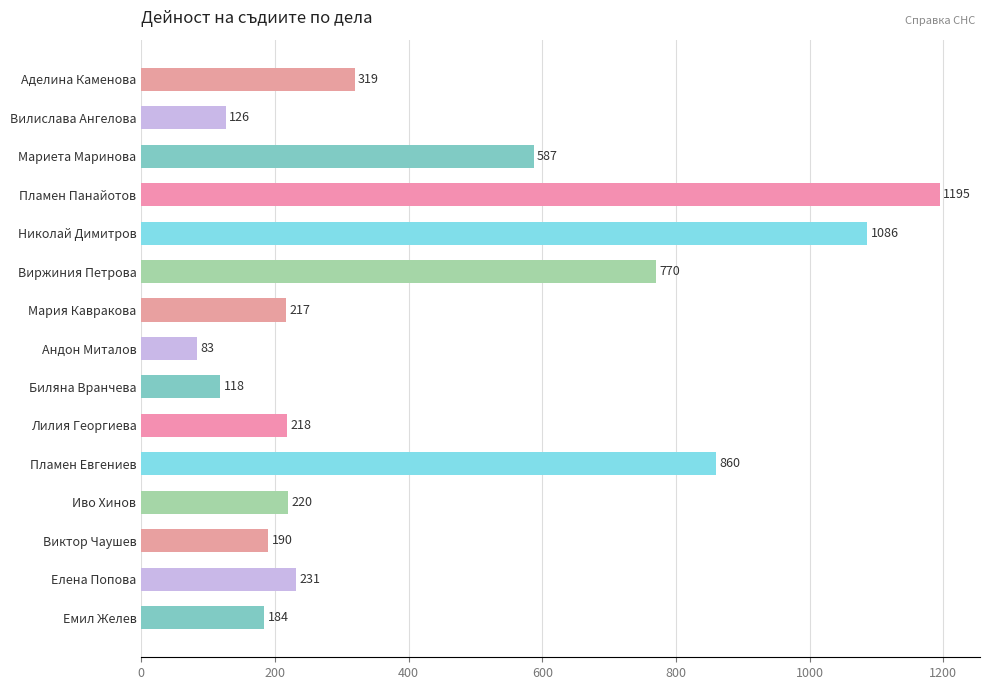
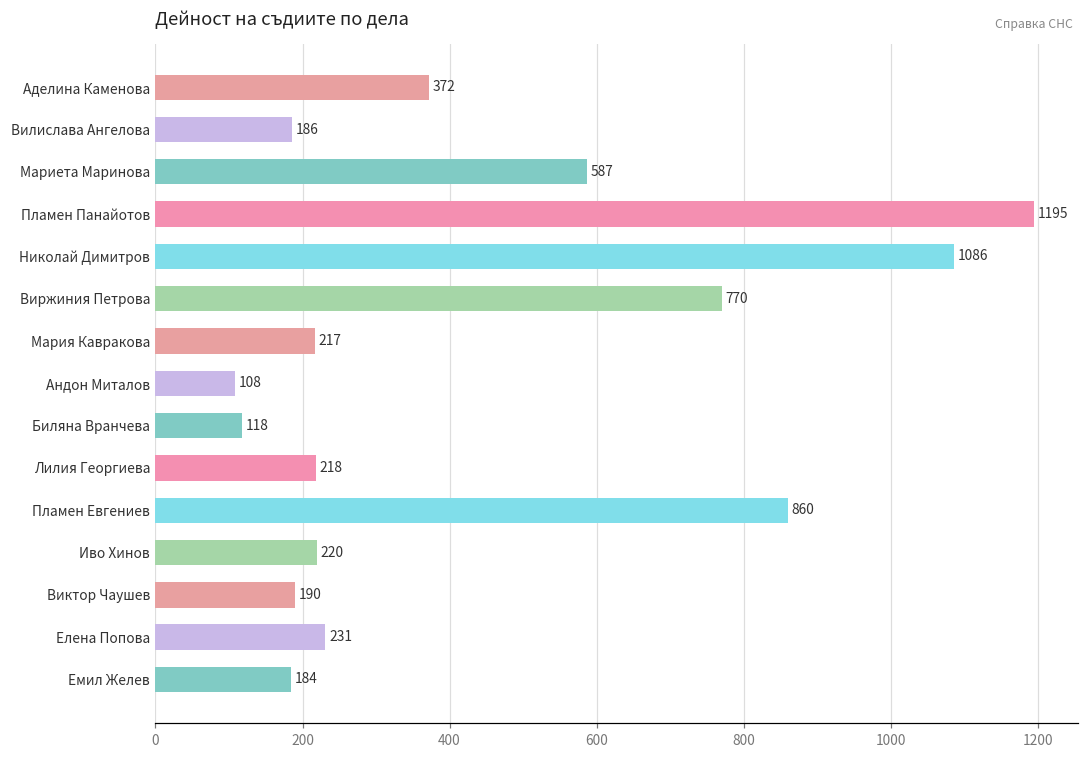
  {
-   "Аделина Каменова": 319,
-   "Вилислава Ангелова": 126,
+   "Аделина Каменова": 372,
+   "Вилислава Ангелова": 186,
    "Мариета Маринова": 587,
    "Пламен Панайотов": 1195,
    "Николай Димитров": 1086,
    "Виржиния Петрова": 770,
    "Мария Кавракова": 217,
-   "Андон Миталов": 83,
+   "Андон Миталов": 108,
    "Биляна Вранчева": 118,
    "Лилия Георгиева": 218,
    "Пламен Евгениев": 860,
    "Иво Хинов": 220,
    "Виктор Чаушев": 190,
    "Елена Попова": 231,
    "Емил Желев": 184
  }
